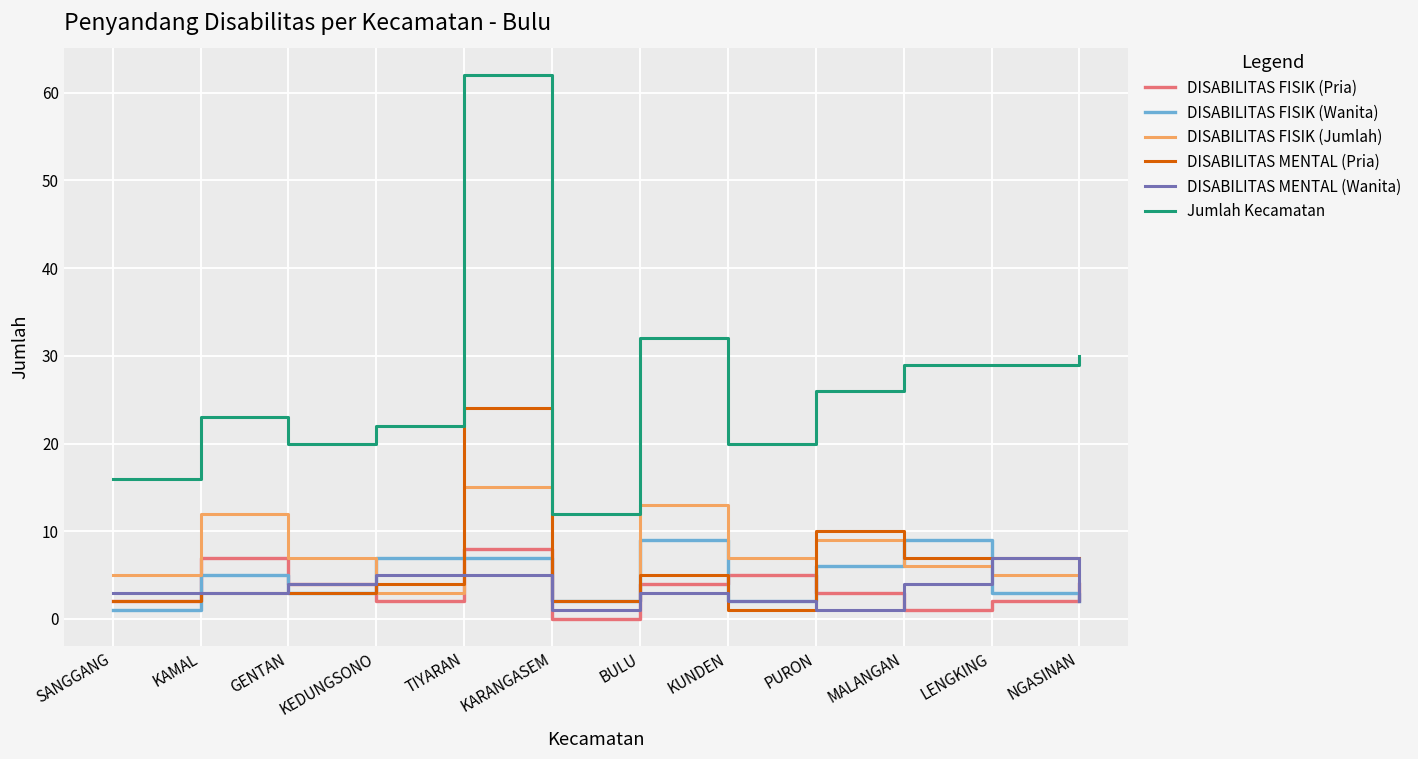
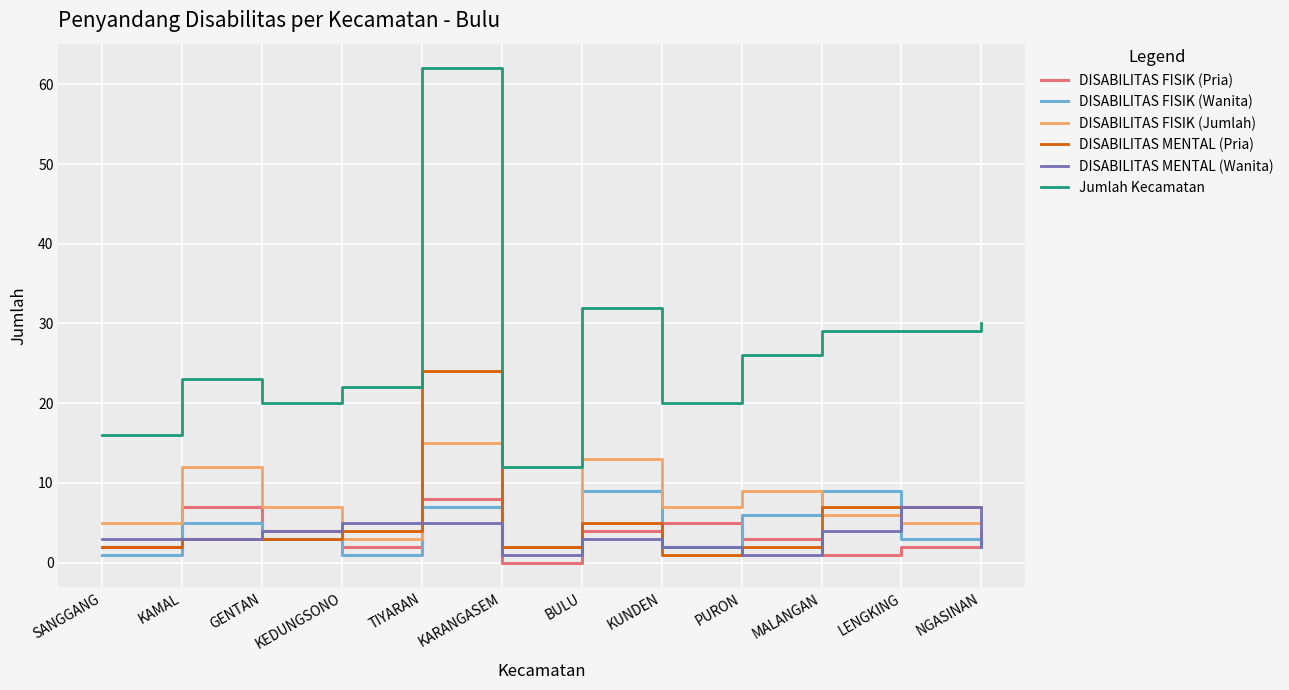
  {
    "DISABILITAS FISIK (Wanita)": {
      "SANGGANG": 1,
      "KAMAL": 5,
-     "KEDUNGSONO": 7,
+     "KEDUNGSONO": 1,
      "TIYARAN": 7,
      "BULU": 9,
      "PURON": 6,
      "MALANGAN": 9,
      "LENGKING": 3
    },
    "DISABILITAS MENTAL (Pria)": {
      "KEDUNGSONO": 4,
      "TIYARAN": 24,
      "BULU": 5,
      "KUNDEN": 1,
-     "PURON": 10,
+     "PURON": 2,
      "MALANGAN": 7,
      "NGASINAN": 7
    },
    "DISABILITAS MENTAL (Wanita)": {
      "SANGGANG": 3,
      "KEDUNGSONO": 5,
      "TIYARAN": 5,
      "KARANGASEM": 1,
      "BULU": 3,
      "PURON": 1,
      "MALANGAN": 4
    },
    "Jumlah Kecamatan": {
      "SANGGANG": 16,
      "KAMAL": 23,
      "GENTAN": 20,
      "KEDUNGSONO": 22,
      "TIYARAN": 62,
      "KARANGASEM": 12,
      "BULU": 32,
      "KUNDEN": 20,
      "PURON": 26,
      "MALANGAN": 29,
      "LENGKING": 29,
      "NGASINAN": 30
    }
  }
